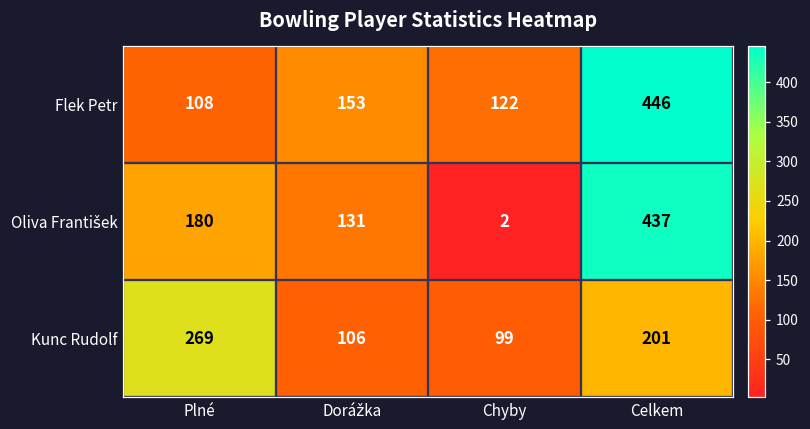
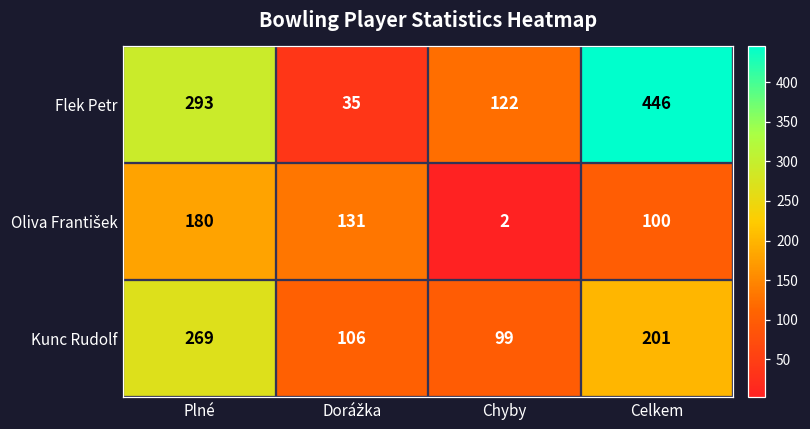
  {
    "Flek Petr": {
-     "Plné": 108,
-     "Dorážka": 153,
+     "Plné": 293,
+     "Dorážka": 35,
      "Chyby": 122,
      "Celkem": 446
    },
    "Oliva František": {
      "Plné": 180,
      "Dorážka": 131,
      "Chyby": 2,
-     "Celkem": 437
+     "Celkem": 100
    },
    "Kunc Rudolf": {
      "Plné": 269,
      "Dorážka": 106,
      "Chyby": 99,
      "Celkem": 201
    }
  }
